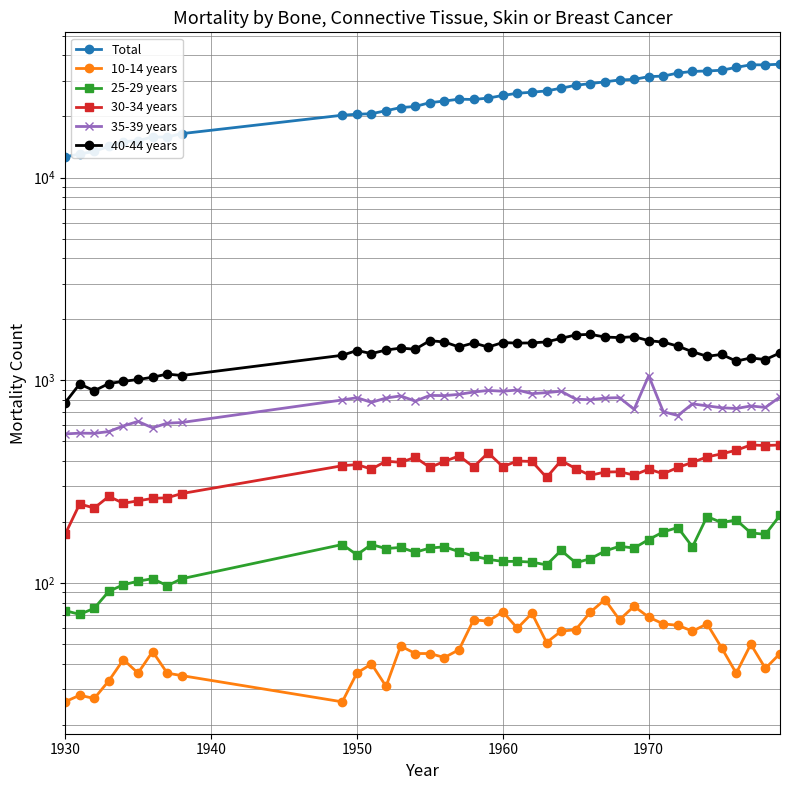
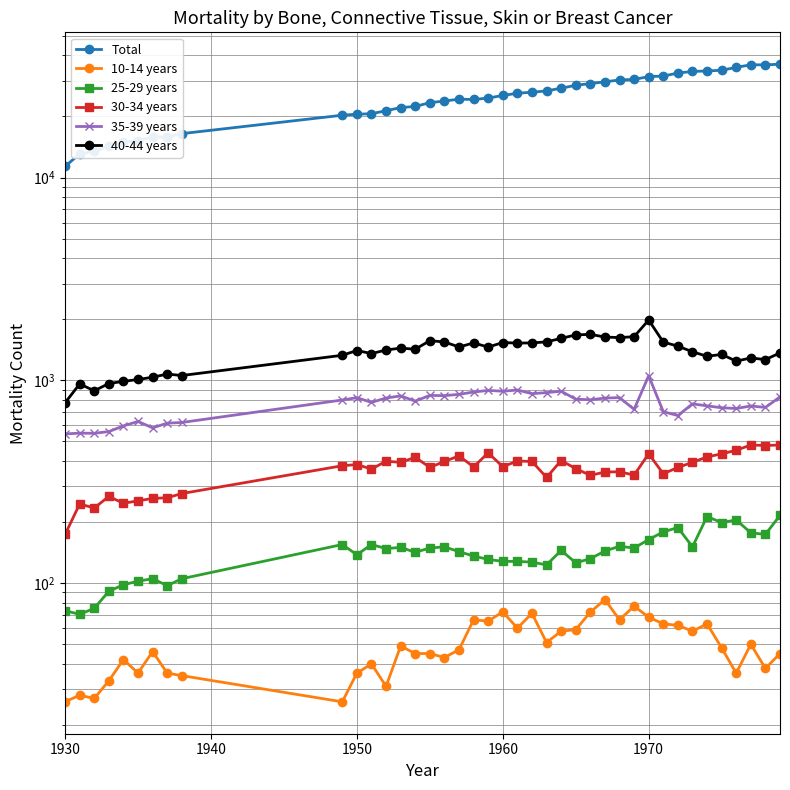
  {
    "Total": {
-     "1930": 13000,
+     "1930": 11000,
      "1950": 21000,
      "1960": 25000,
      "1970": 31000
    },
    "10-14 years": {
      "1930": 26,
      "1950": 36,
      "1960": 72,
      "1970": 68
    },
    "25-29 years": {
      "1930": 73,
      "1950": 140,
      "1960": 130,
      "1970": 160
    },
    "30-34 years": {
      "1930": 170,
      "1950": 380,
      "1960": 380,
-     "1970": 370
+     "1970": 430
    },
    "35-39 years": {
      "1930": 540,
      "1950": 820,
      "1960": 900,
      "1970": 1100
    },
    "40-44 years": {
      "1930": 780,
      "1950": 1400,
      "1960": 1500,
-     "1970": 1600
+     "1970": 2000
    }
  }
